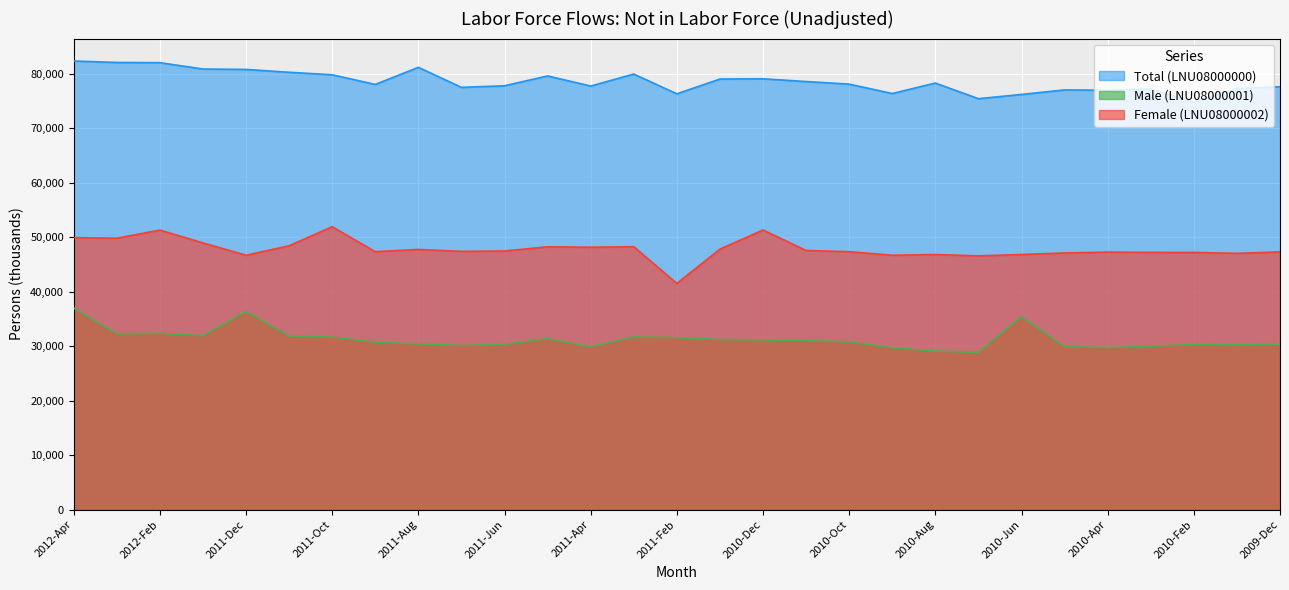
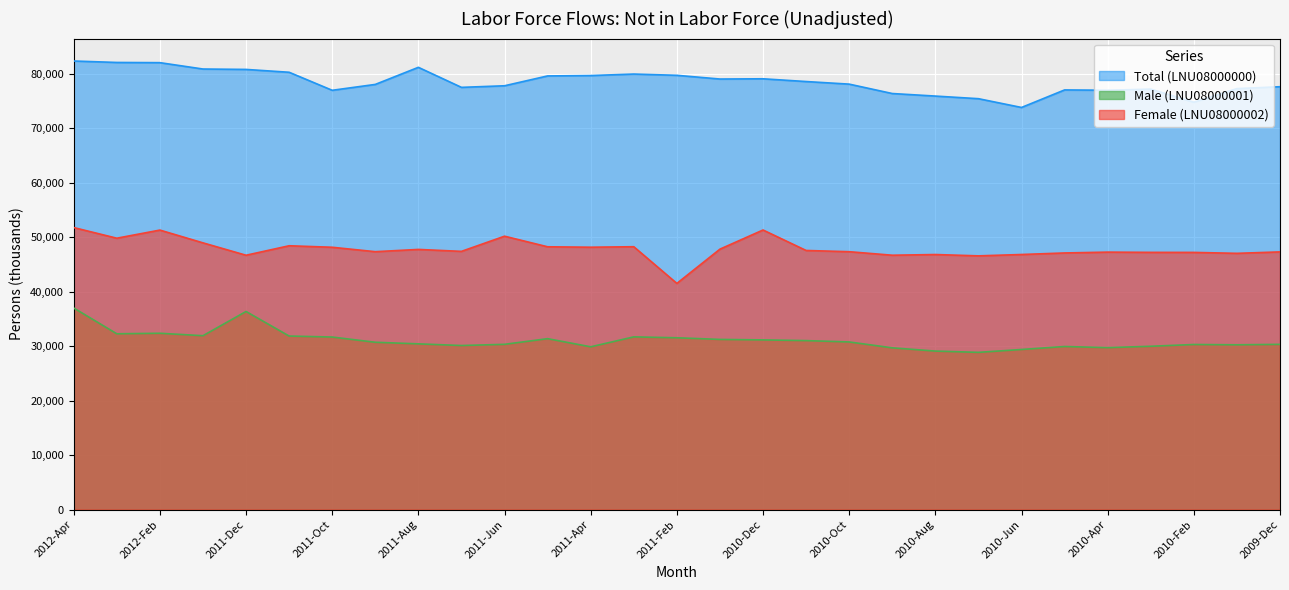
  {
    "Total (LNU08000000)": {
      "2012-Apr": "82,000",
      "2012-Feb": "82,000",
      "2011-Dec": "81,000",
-     "2011-Oct": "80,000",
+     "2011-Oct": "77,000",
      "2011-Aug": "81,000",
      "2011-Jun": "78,000",
-     "2011-Apr": "78,000",
-     "2011-Feb": "76,000",
+     "2011-Apr": "80,000",
+     "2011-Feb": "80,000",
      "2010-Dec": "79,000",
      "2010-Oct": "78,000",
-     "2010-Aug": "78,000",
-     "2010-Jun": "76,000",
+     "2010-Aug": "76,000",
+     "2010-Jun": "74,000",
      "2009-Dec": "78,000"
    },
    "Male (LNU08000001)": {
      "2012-Apr": "37,000",
      "2012-Feb": "32,000",
      "2011-Dec": "36,000",
      "2011-Oct": "32,000",
      "2011-Aug": "30,000",
      "2011-Jun": "30,000",
      "2011-Apr": "30,000",
      "2011-Feb": "32,000",
      "2010-Dec": "31,000",
      "2010-Oct": "31,000",
      "2010-Aug": "29,000",
-     "2010-Jun": "35,000",
+     "2010-Jun": "29,000",
      "2010-Apr": "30,000",
      "2010-Feb": "30,000",
      "2009-Dec": "30,000"
    },
    "Female (LNU08000002)": {
-     "2012-Apr": "50,000",
+     "2012-Apr": "52,000",
      "2012-Feb": "51,000",
      "2011-Dec": "47,000",
-     "2011-Oct": "52,000",
+     "2011-Oct": "48,000",
      "2011-Aug": "48,000",
-     "2011-Jun": "47,000",
+     "2011-Jun": "50,000",
      "2011-Apr": "48,000",
      "2011-Feb": "42,000",
      "2010-Dec": "51,000",
      "2010-Oct": "47,000",
      "2010-Aug": "47,000",
      "2010-Jun": "47,000",
      "2010-Apr": "47,000",
      "2010-Feb": "47,000",
      "2009-Dec": "47,000"
    }
  }
